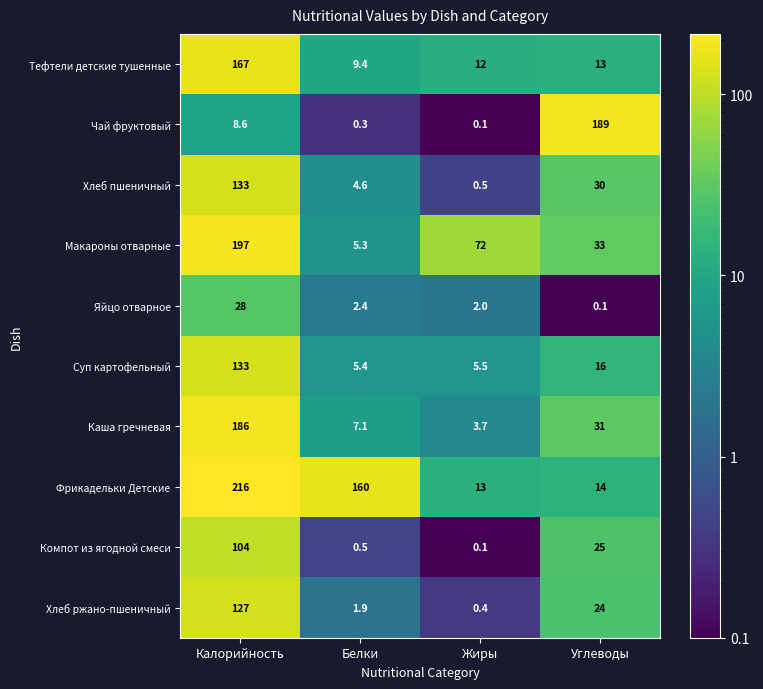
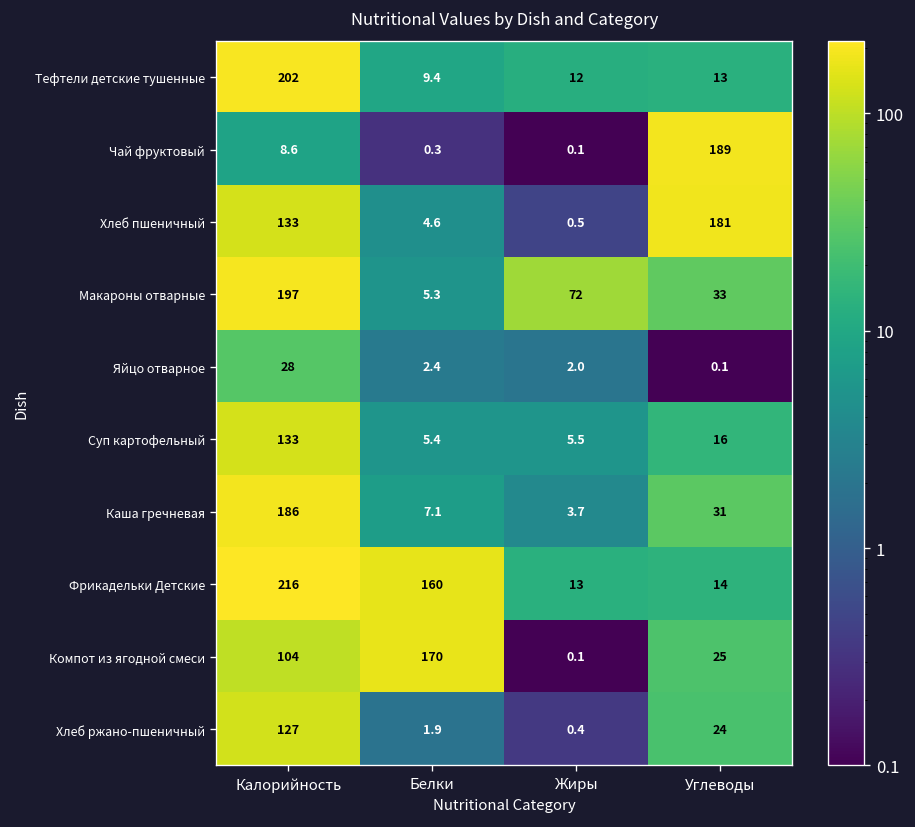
  {
    "Тефтели детские тушенные": {
-     "Калорийность": 167,
+     "Калорийность": 202,
      "Белки": 9.4,
      "Жиры": 12,
      "Углеводы": 13
    },
    "Чай фруктовый": {
      "Калорийность": 8.6,
      "Белки": 0.3,
      "Жиры": 0.1,
      "Углеводы": 189
    },
    "Хлеб пшеничный": {
      "Калорийность": 133,
      "Белки": 4.6,
      "Жиры": 0.5,
-     "Углеводы": 30
+     "Углеводы": 181
    },
    "Макароны отварные": {
      "Калорийность": 197,
      "Белки": 5.3,
      "Жиры": 72,
      "Углеводы": 33
    },
    "Яйцо отварное": {
      "Калорийность": 28,
      "Белки": 2.4,
      "Жиры": 2.0,
      "Углеводы": 0.1
    },
    "Суп картофельный": {
      "Калорийность": 133,
      "Белки": 5.4,
      "Жиры": 5.5,
      "Углеводы": 16
    },
    "Каша гречневая": {
      "Калорийность": 186,
      "Белки": 7.1,
      "Жиры": 3.7,
      "Углеводы": 31
    },
    "Фрикадельки Детские": {
      "Калорийность": 216,
      "Белки": 160,
      "Жиры": 13,
      "Углеводы": 14
    },
    "Компот из ягодной смеси": {
      "Калорийность": 104,
-     "Белки": 0.5,
+     "Белки": 170,
      "Жиры": 0.1,
      "Углеводы": 25
    },
    "Хлеб ржано-пшеничный": {
      "Калорийность": 127,
      "Белки": 1.9,
      "Жиры": 0.4,
      "Углеводы": 24
    }
  }
